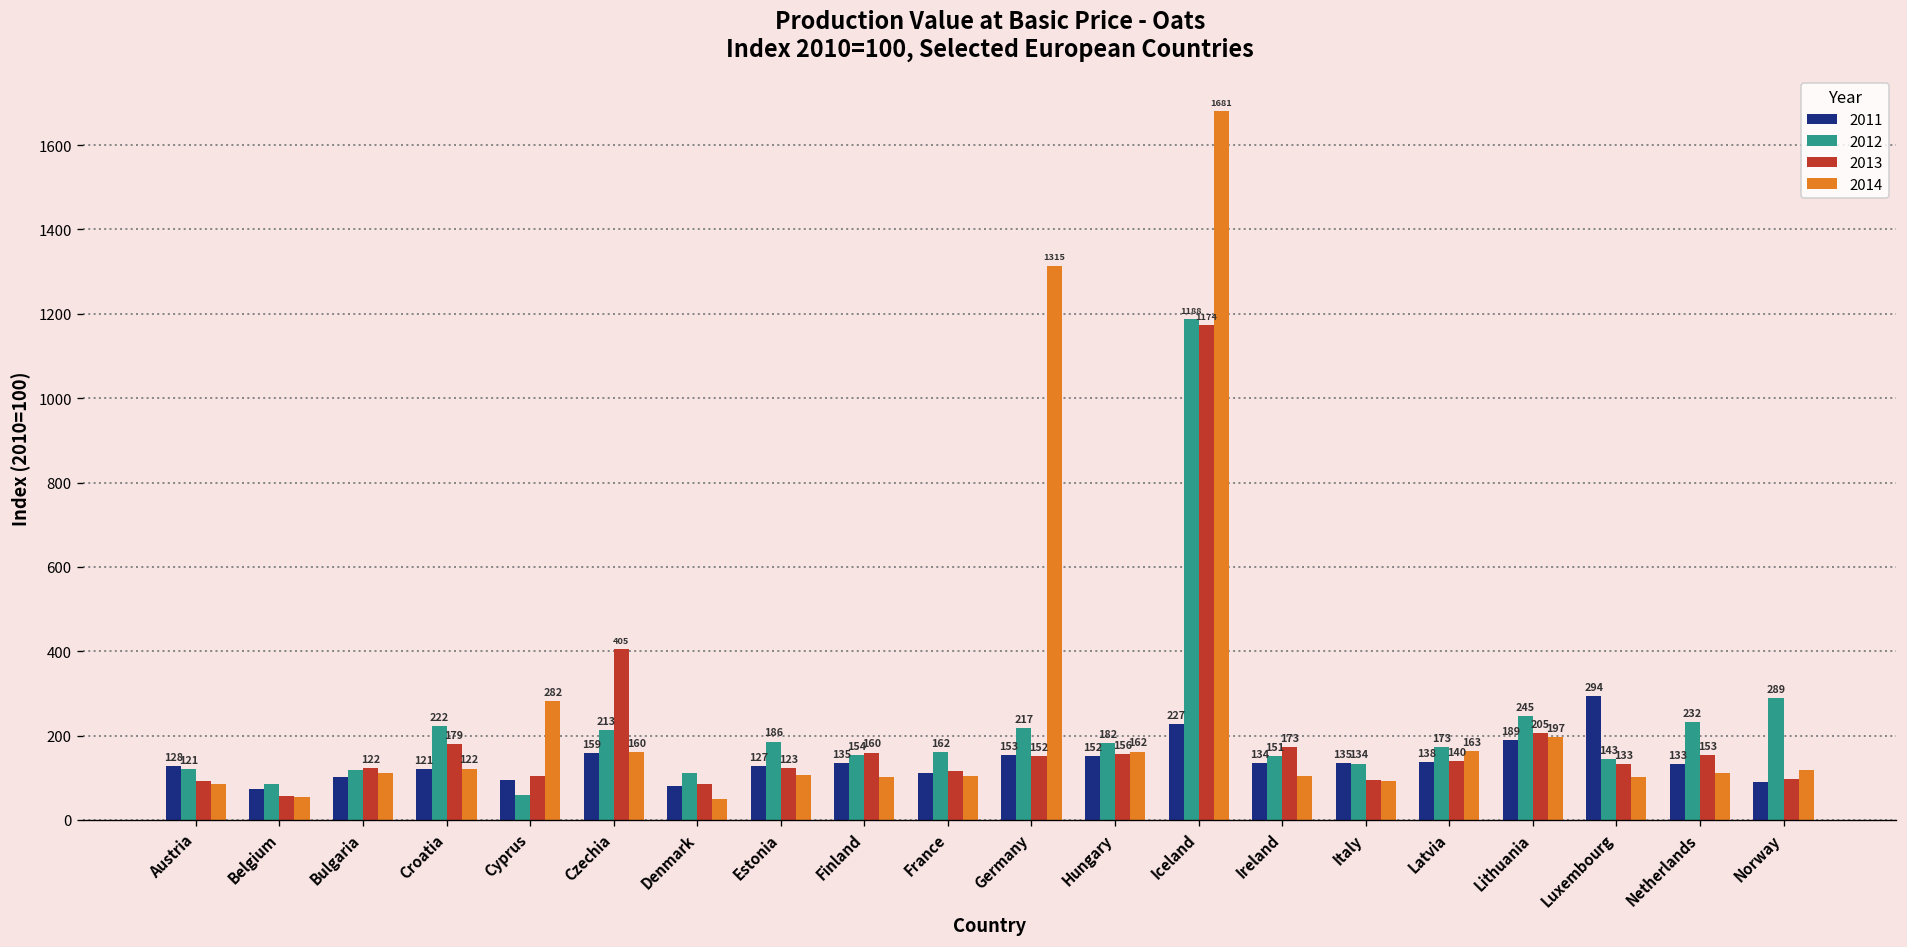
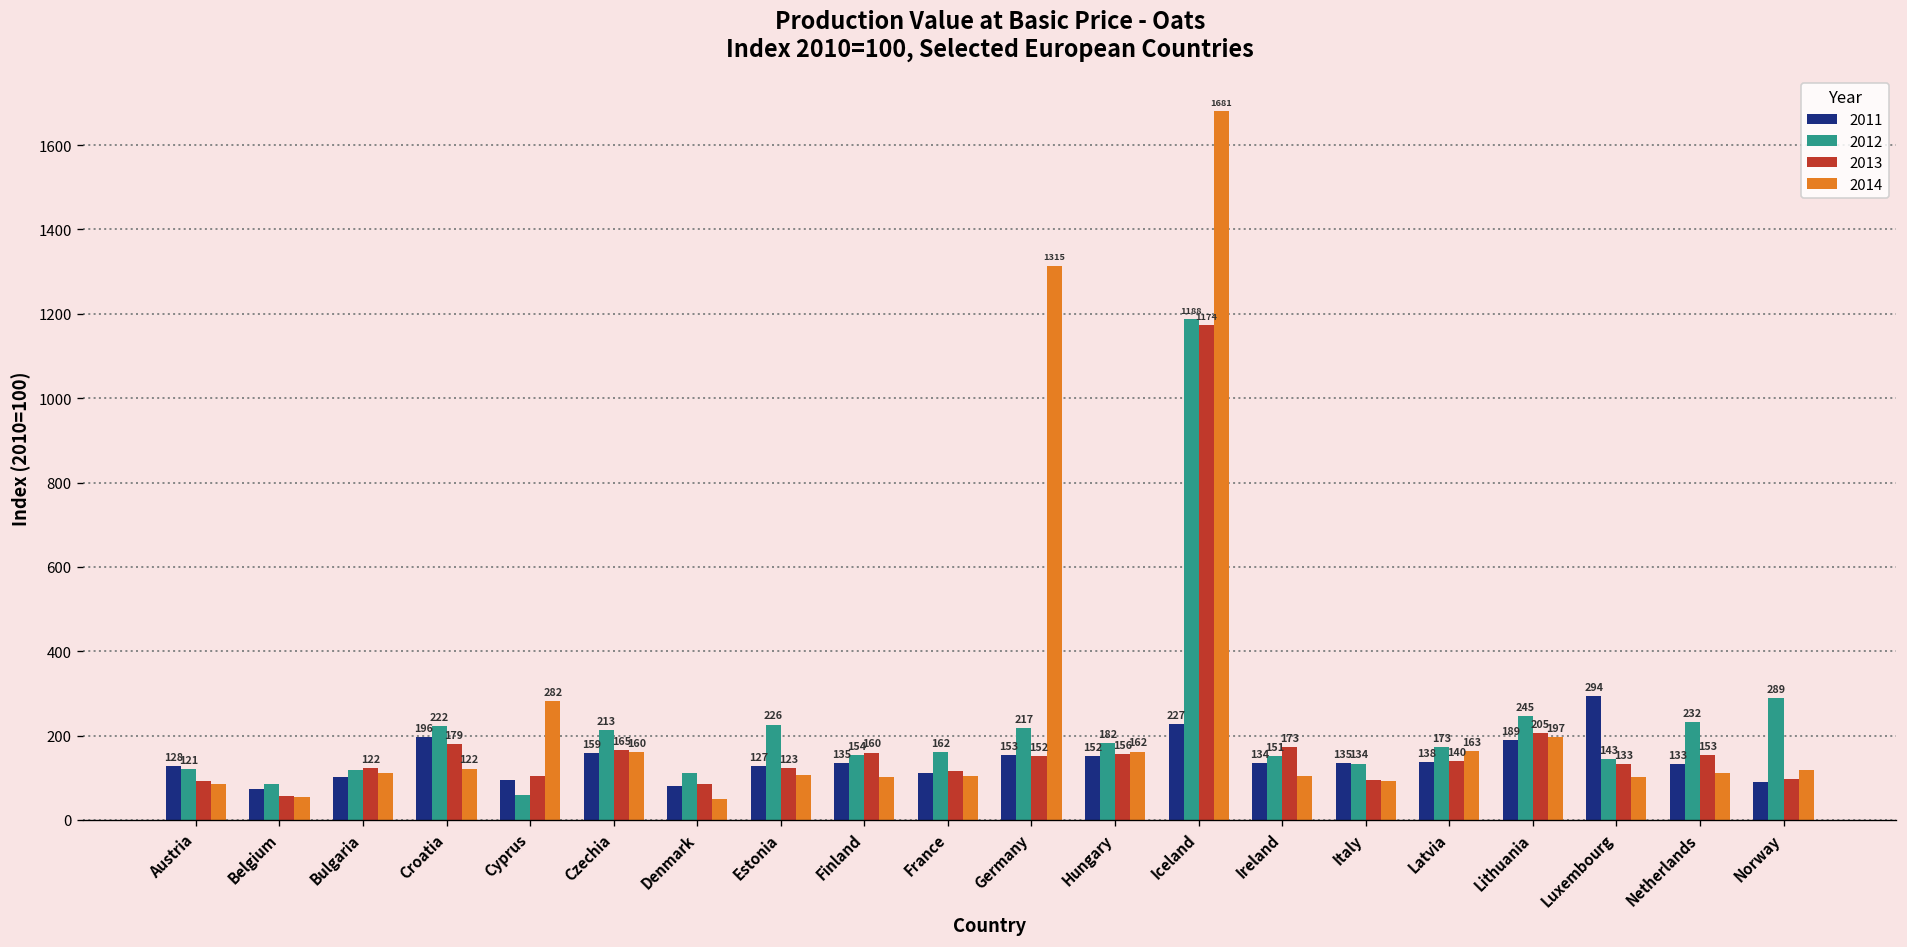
  {
    "2011": {
-     "Croatia": 121,
+     "Croatia": 196,
      "Czechia": 159,
      "Estonia": 127,
      "Finland": 135,
      "Germany": 153,
      "Hungary": 152,
      "Iceland": 227,
      "Ireland": 134,
      "Latvia": 138,
      "Lithuania": 189,
      "Luxembourg": 294,
      "Netherlands": 133
    },
    "2012": {
      "Croatia": 222,
      "Czechia": 213,
-     "Estonia": 186,
+     "Estonia": 226,
      "France": 162,
      "Germany": 217,
      "Hungary": 182,
      "Iceland": 1188,
      "Ireland": 151,
      "Latvia": 173,
      "Lithuania": 245,
      "Luxembourg": 143,
      "Netherlands": 232,
      "Norway": 289
    },
    "2013": {
      "Bulgaria": 122,
      "Croatia": 179,
-     "Czechia": 405,
+     "Czechia": 165,
      "Estonia": 123,
      "Germany": 152,
      "Iceland": 1174,
      "Ireland": 173,
      "Latvia": 140,
      "Lithuania": 205,
      "Luxembourg": 133,
      "Netherlands": 153
    },
    "2014": {
      "Croatia": 122,
      "Cyprus": 282,
      "Czechia": 160,
      "Germany": 1315,
      "Iceland": 1681,
      "Latvia": 163,
      "Lithuania": 197
    }
  }
